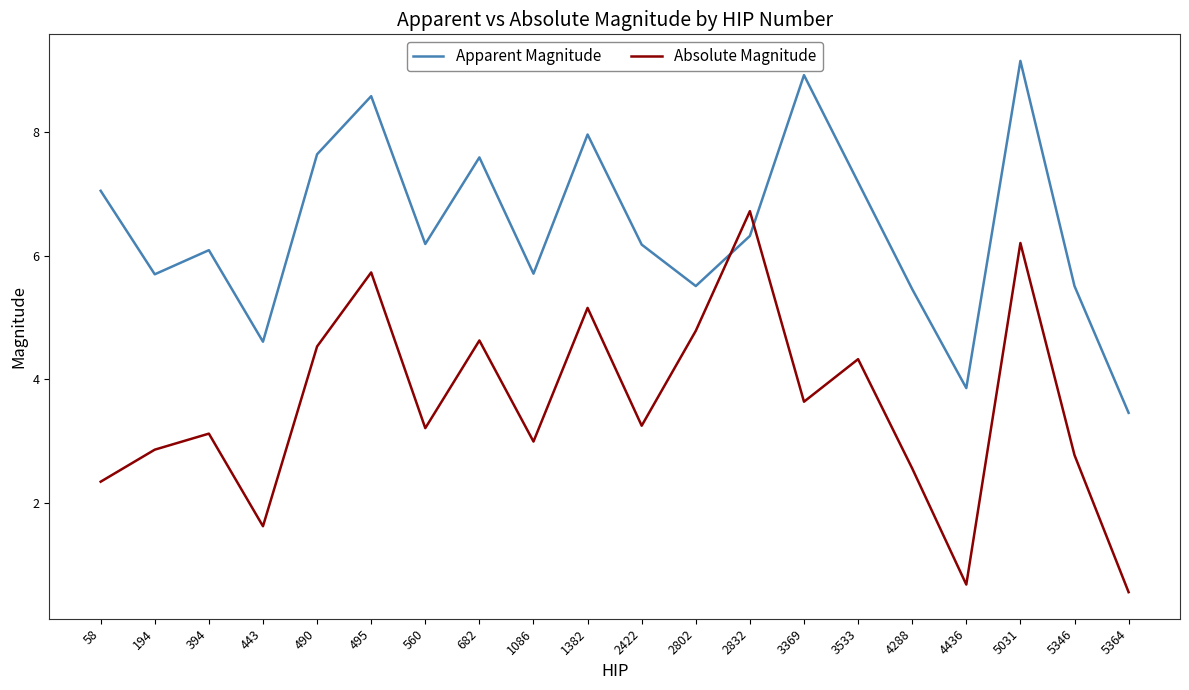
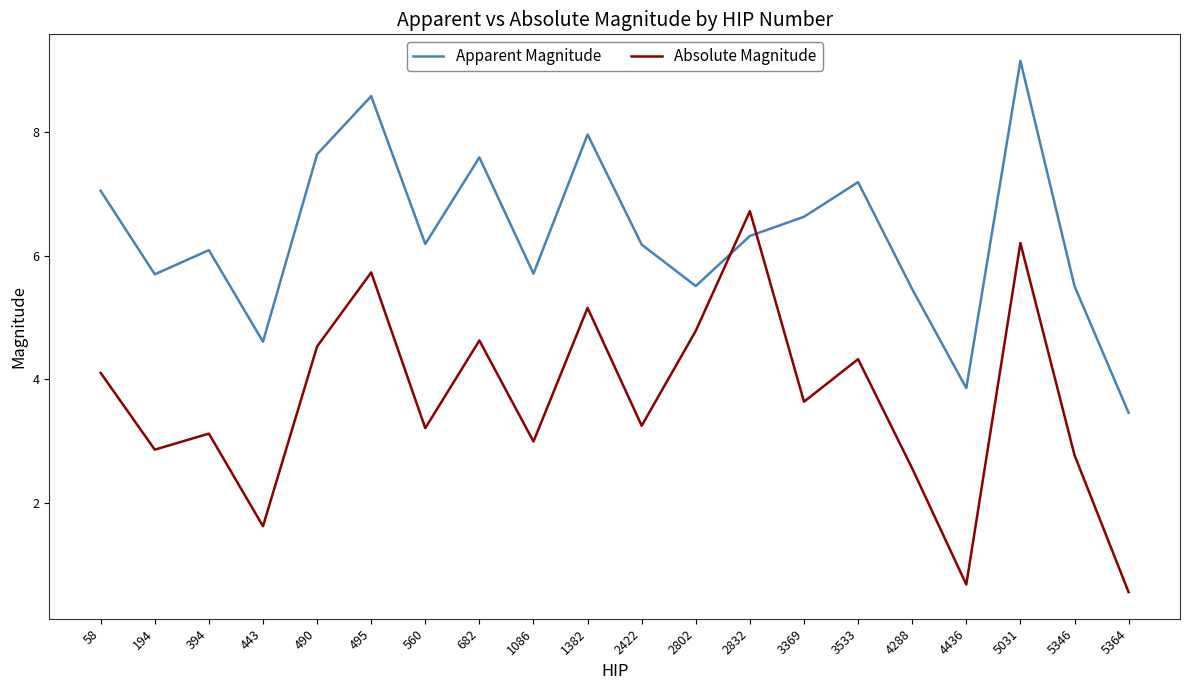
  {
    "Apparent Magnitude": {
      "58": 7.1,
      "194": 5.7,
      "394": 6.1,
      "443": 4.6,
      "490": 7.6,
      "495": 8.6,
      "560": 6.2,
      "682": 7.6,
      "1086": 5.7,
      "1382": 8.0,
      "2422": 6.2,
      "2802": 5.5,
      "2832": 6.3,
-     "3369": 8.9,
+     "3369": 6.6,
      "3533": 7.2,
      "4288": 5.5,
      "4436": 3.9,
      "5031": 9.2,
      "5346": 5.5,
      "5364": 3.5
    },
    "Absolute Magnitude": {
-     "58": 2.3,
+     "58": 4.1,
      "194": 2.9,
      "394": 3.1,
      "443": 1.6,
      "490": 4.5,
      "495": 5.7,
      "560": 3.2,
      "682": 4.6,
      "1086": 3.0,
      "1382": 5.2,
      "2422": 3.3,
      "2802": 4.8,
      "2832": 6.7,
      "3369": 3.6,
      "3533": 4.3,
      "4288": 2.6,
      "4436": 0.7,
      "5031": 6.2,
      "5346": 2.8,
      "5364": 0.6
    }
  }
